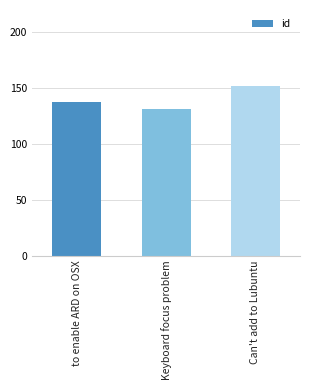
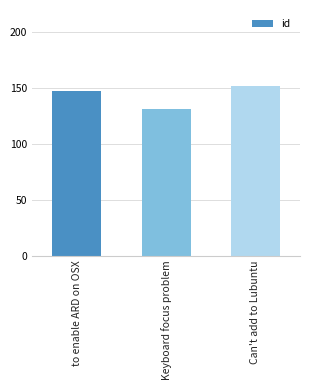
  {
-   "to enable ARD on OSX": 138,
+   "to enable ARD on OSX": 147,
    "Keyboard focus problem": 131,
    "Can't add to Lubuntu": 152
  }
